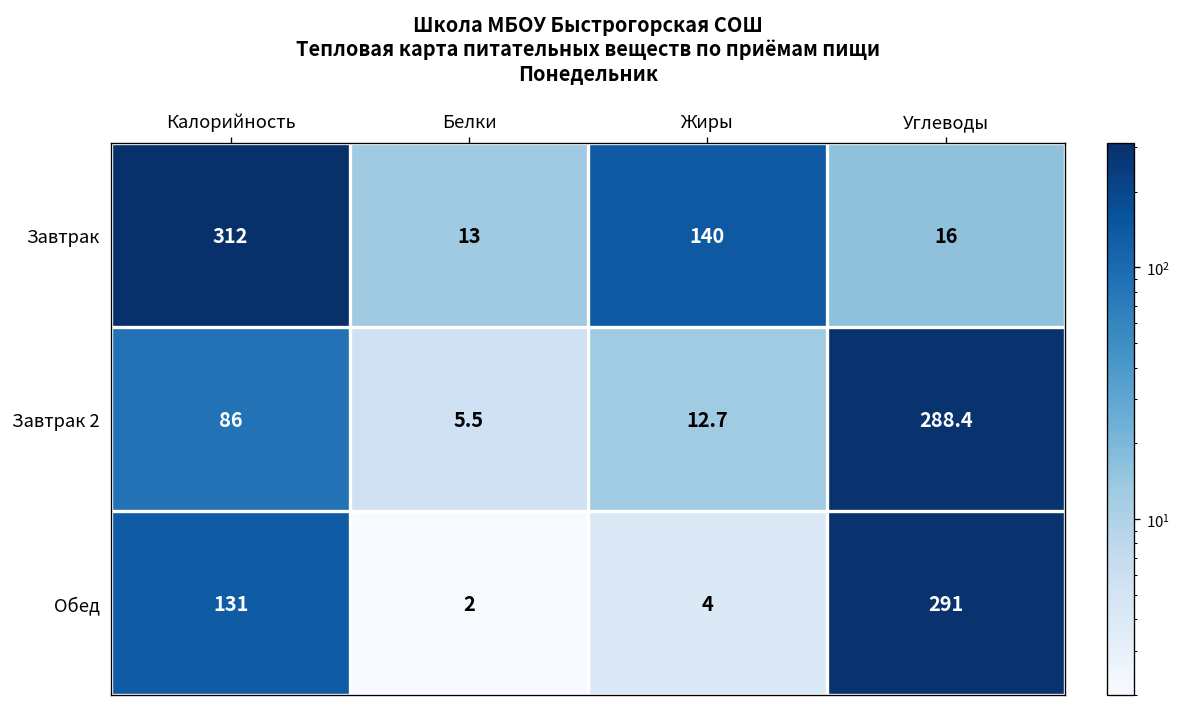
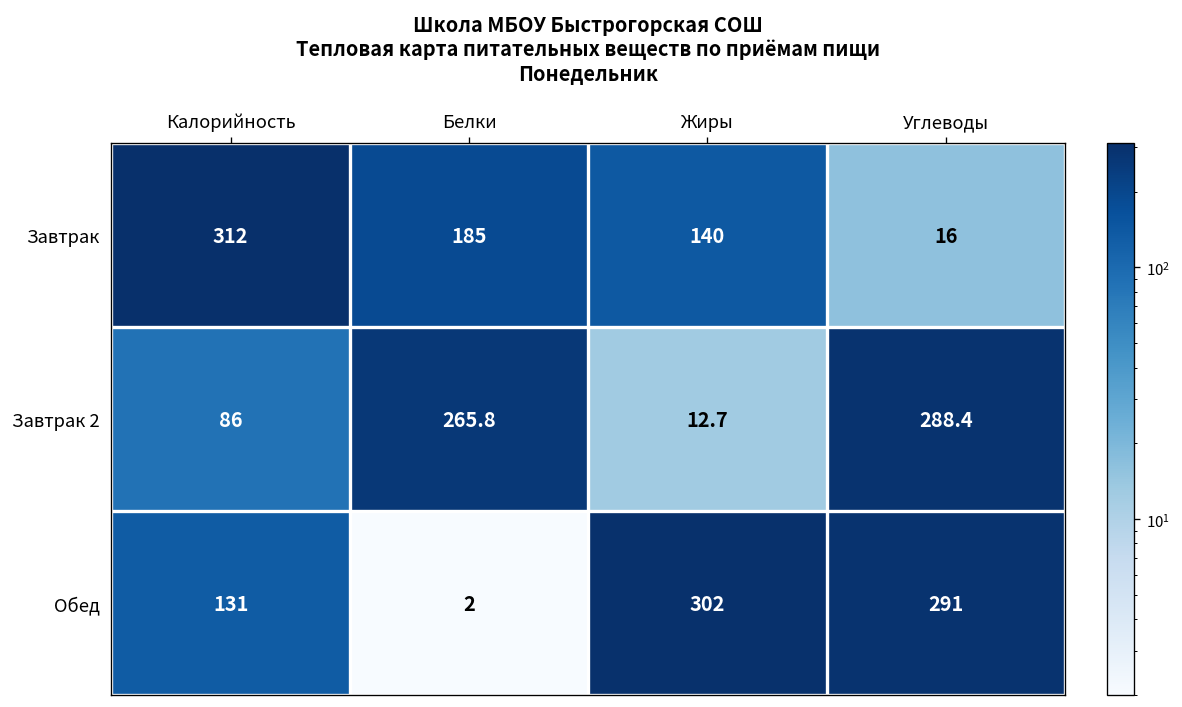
  {
    "Завтрак": {
      "Калорийность": 312,
-     "Белки": 13,
+     "Белки": 185,
      "Жиры": 140,
      "Углеводы": 16
    },
    "Завтрак 2": {
      "Калорийность": 86,
-     "Белки": 5.5,
+     "Белки": 265.8,
      "Жиры": 12.7,
      "Углеводы": 288.4
    },
    "Обед": {
      "Калорийность": 131,
      "Белки": 2,
-     "Жиры": 4,
+     "Жиры": 302,
      "Углеводы": 291
    }
  }
